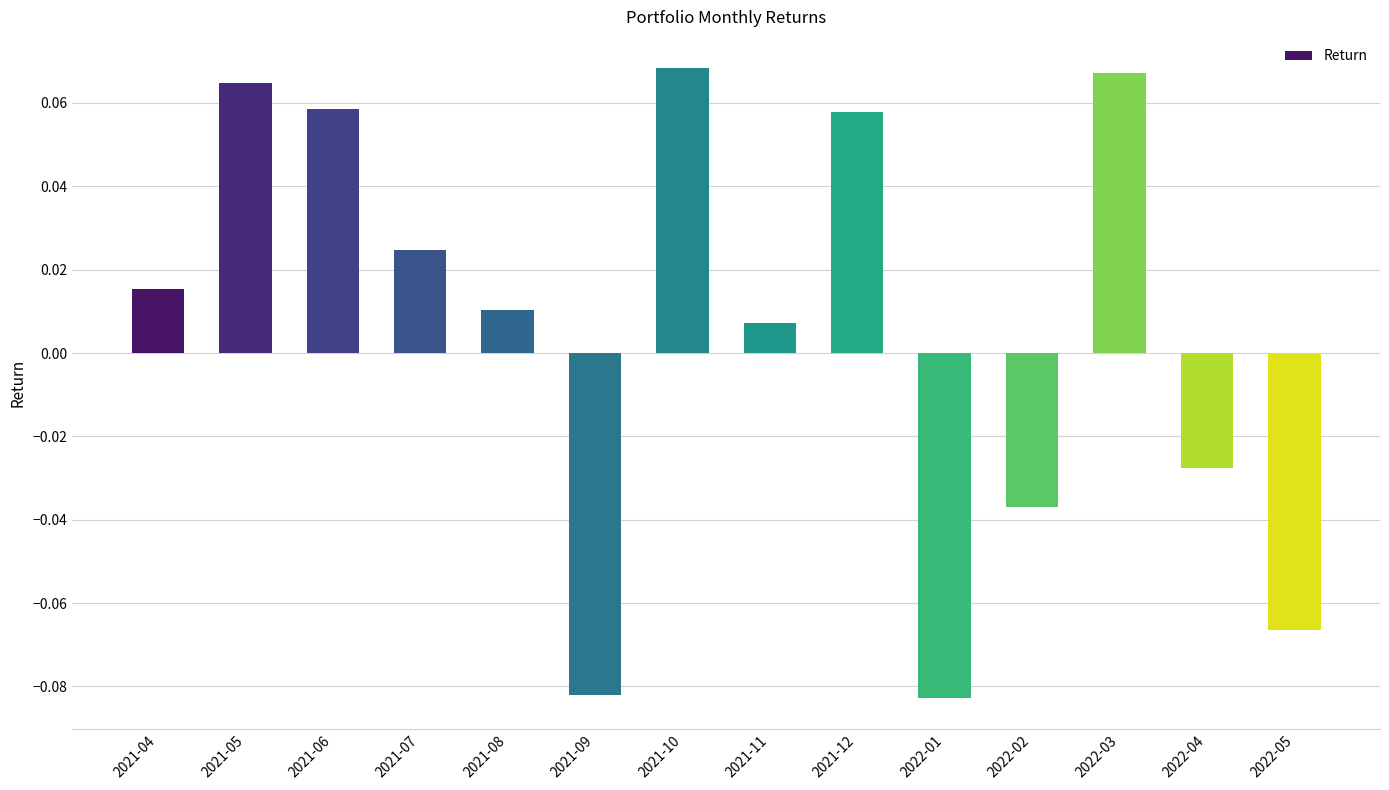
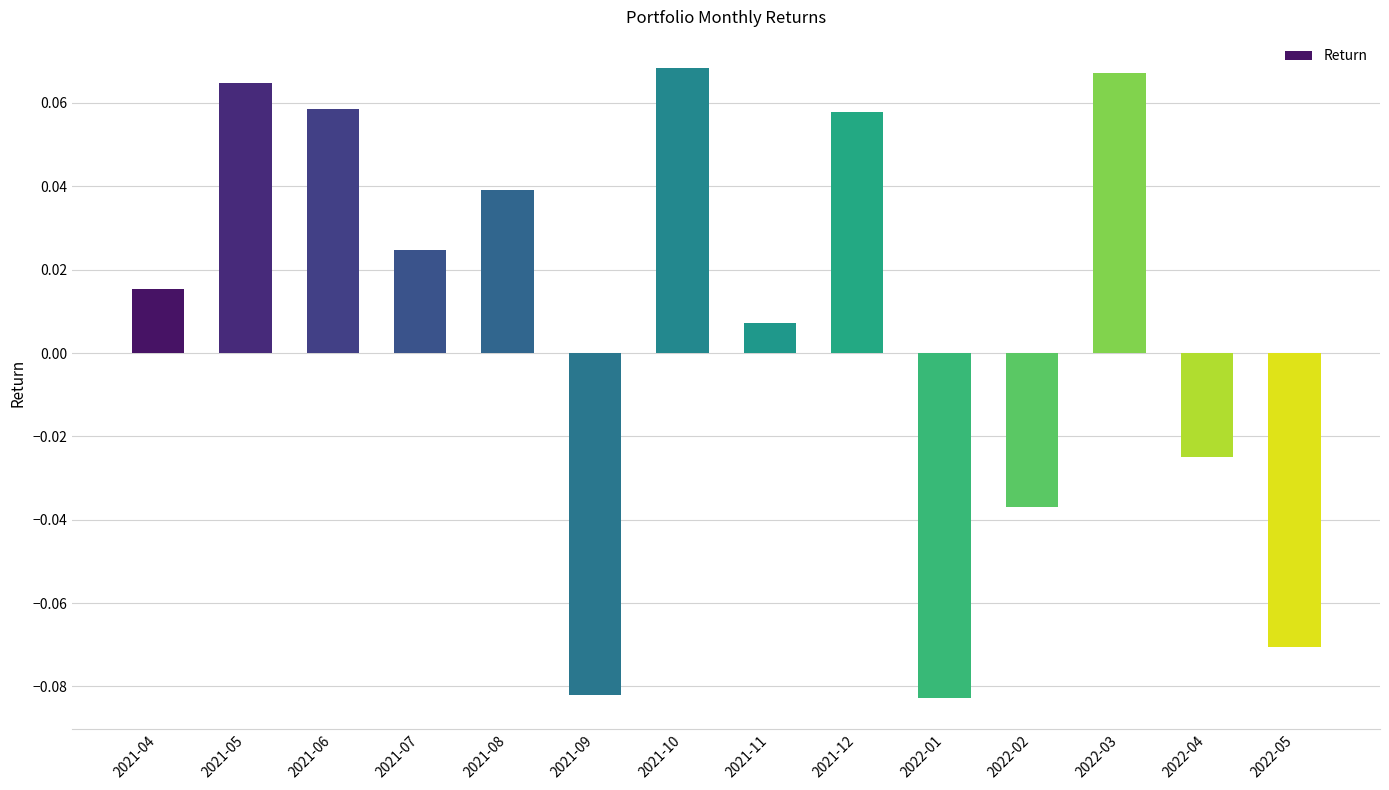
  {
    "2021-04": 0.015,
    "2021-05": 0.065,
    "2021-06": 0.059,
    "2021-07": 0.025,
-   "2021-08": 0.010,
+   "2021-08": 0.039,
    "2021-09": -0.082,
    "2021-10": 0.068,
    "2021-11": 0.007,
    "2021-12": 0.058,
    "2022-01": -0.083,
    "2022-02": -0.037,
    "2022-03": 0.067,
-   "2022-04": -0.028,
-   "2022-05": -0.066
+   "2022-04": -0.025,
+   "2022-05": -0.070
  }
